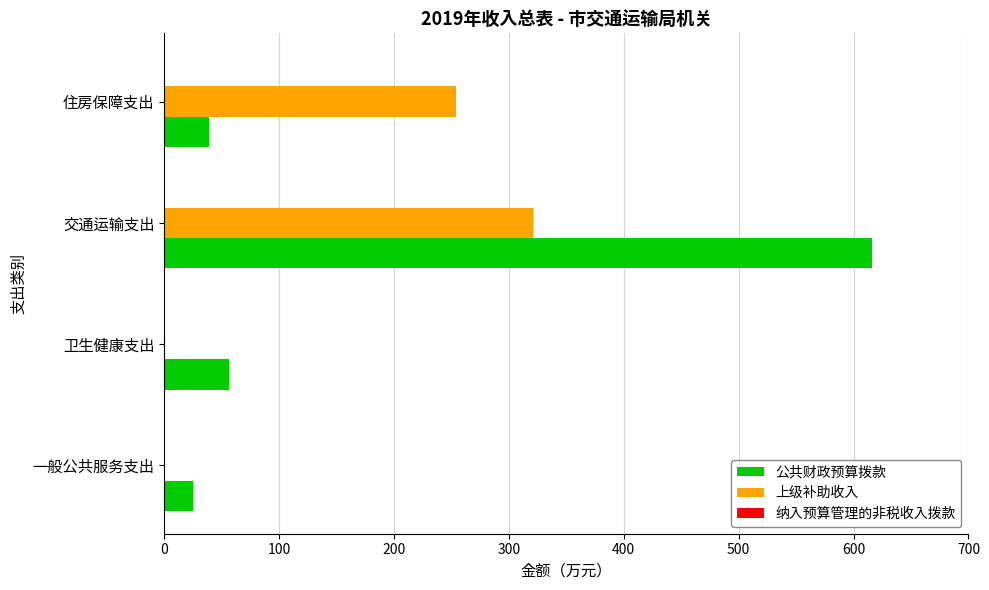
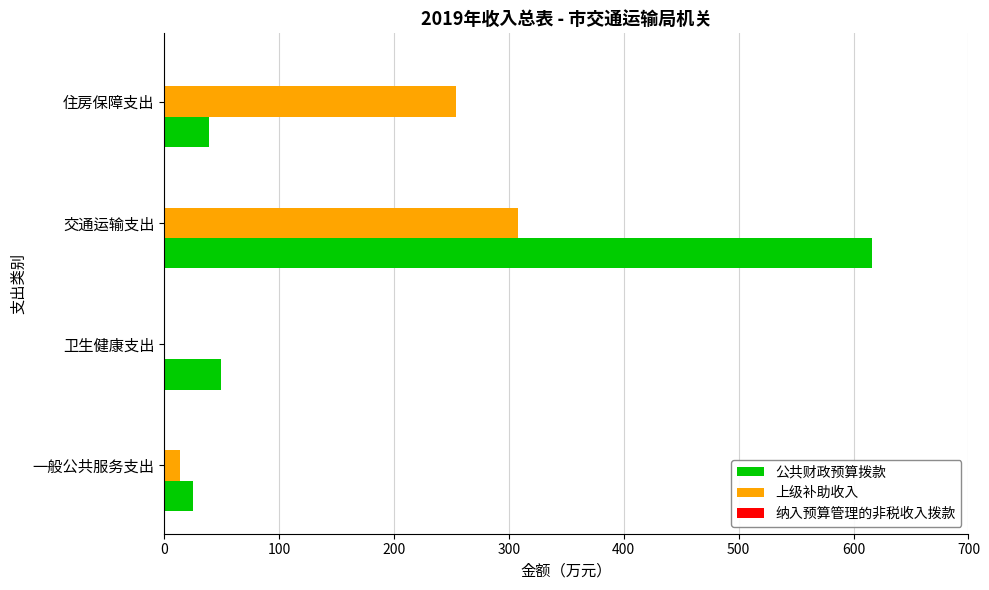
  {
    "公共财政预算拨款": {
      "住房保障支出": 39,
      "交通运输支出": 616,
-     "卫生健康支出": 56,
+     "卫生健康支出": 49,
      "一般公共服务支出": 25
    },
    "上级补助收入": {
      "住房保障支出": 254,
-     "交通运输支出": 321,
+     "交通运输支出": 308,
      "卫生健康支出": 0,
-     "一般公共服务支出": 0
+     "一般公共服务支出": 14
    },
    "纳入预算管理的非税收入拨款": {
      "住房保障支出": 0,
      "交通运输支出": 0,
      "卫生健康支出": 0,
      "一般公共服务支出": 0
    }
  }
